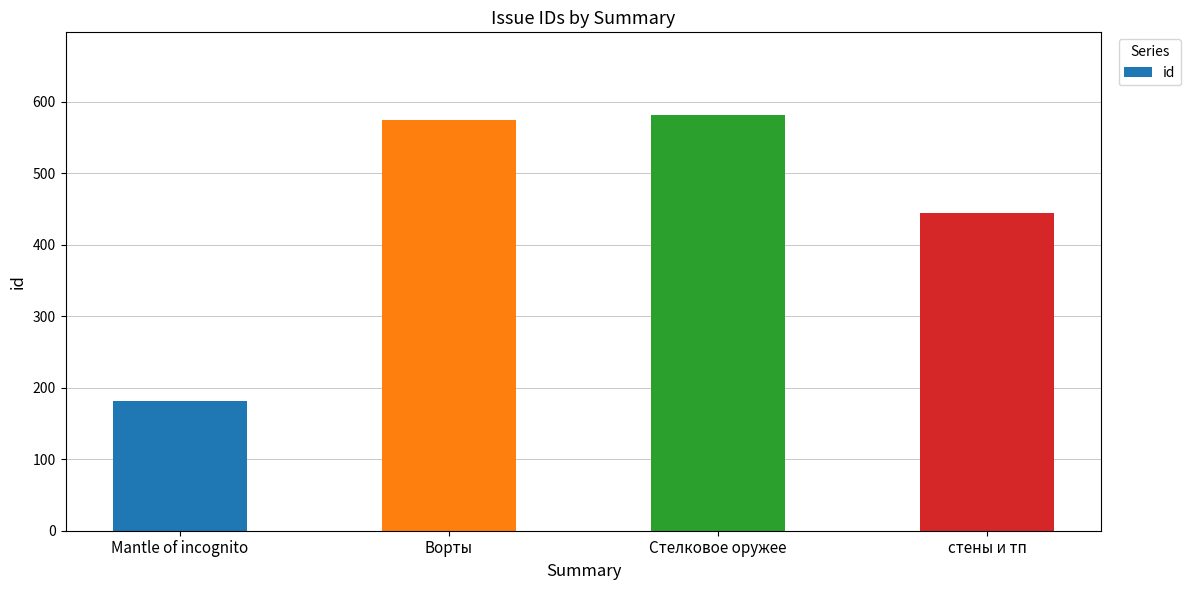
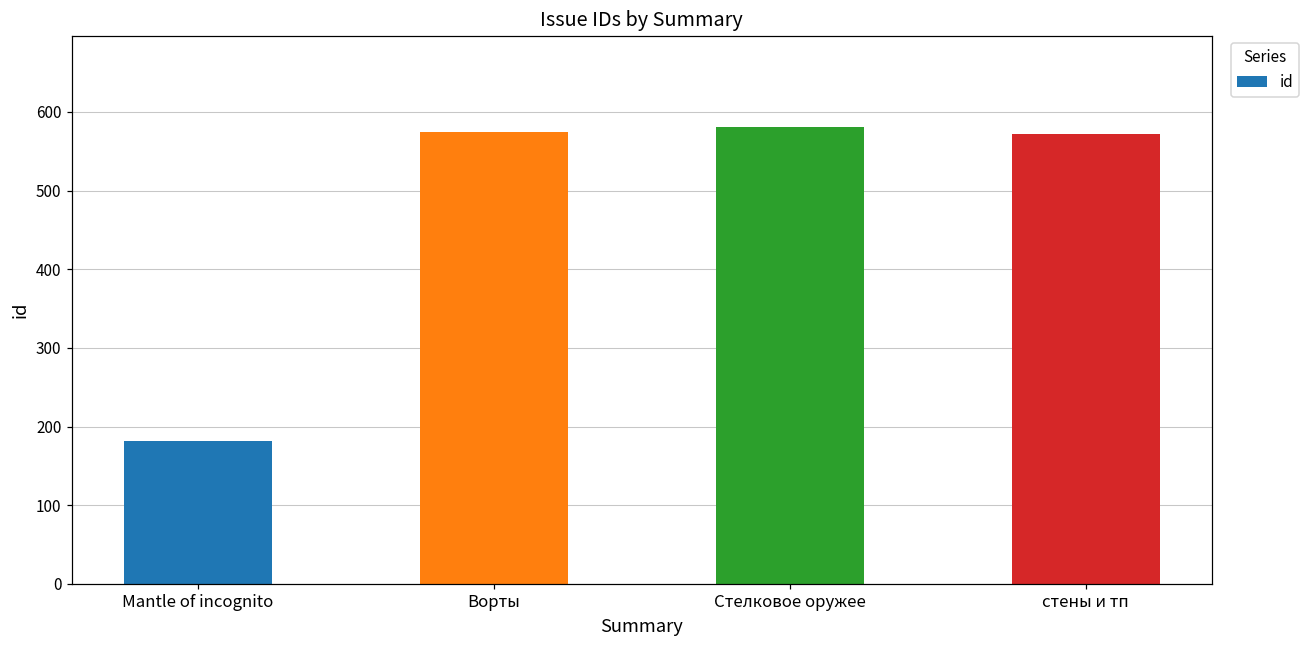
  {
    "Mantle of incognito": 180,
    "Ворты": 570,
    "Стелковое оружее": 580,
-   "стены и тп": 450
+   "стены и тп": 570
  }
